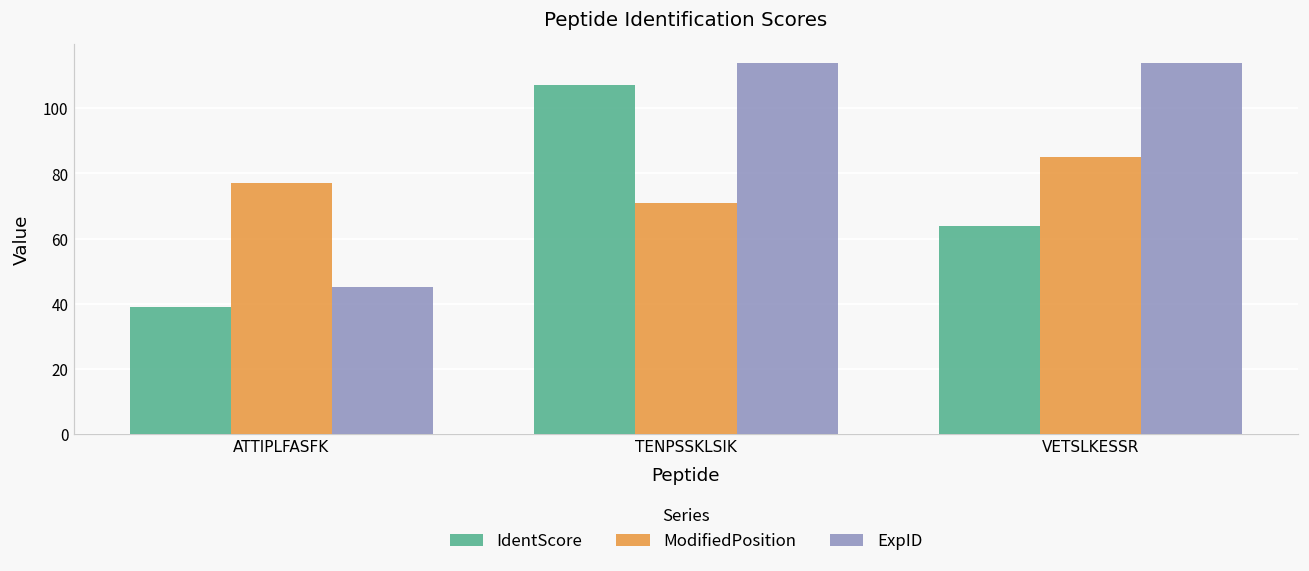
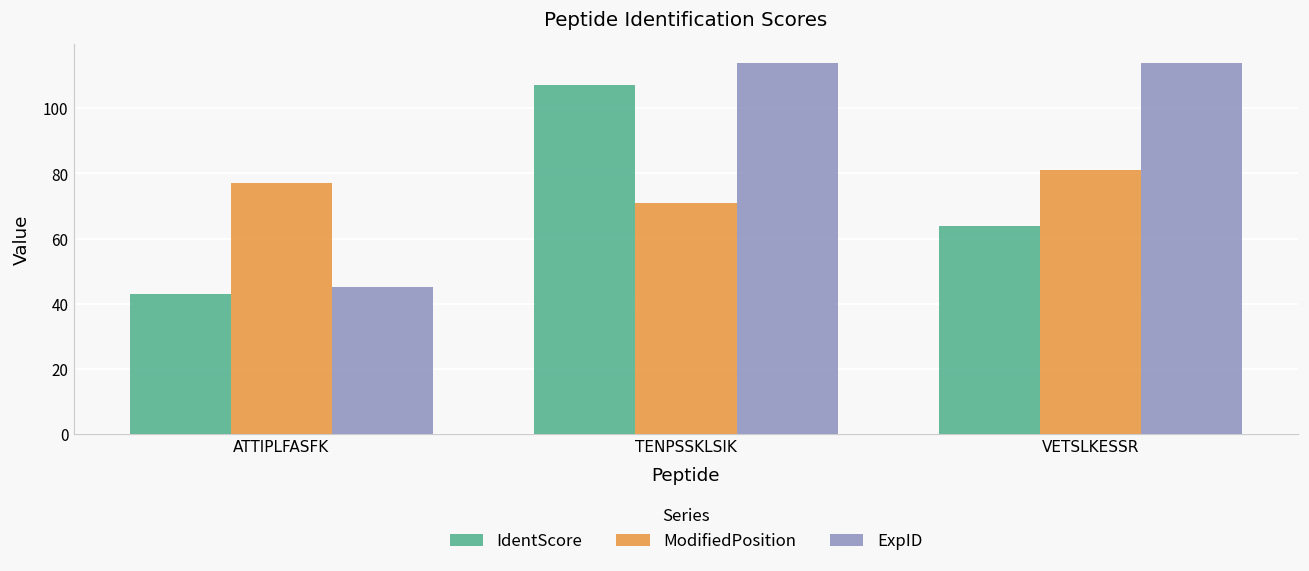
  {
    "IdentScore": {
-     "ATTIPLFASFK": 39,
+     "ATTIPLFASFK": 43,
      "TENPSSKLSIK": 107,
      "VETSLKESSR": 64
    },
    "ModifiedPosition": {
      "ATTIPLFASFK": 77,
      "TENPSSKLSIK": 71,
-     "VETSLKESSR": 85
+     "VETSLKESSR": 81
    },
    "ExpID": {
      "ATTIPLFASFK": 45,
      "TENPSSKLSIK": 114,
      "VETSLKESSR": 114
    }
  }
